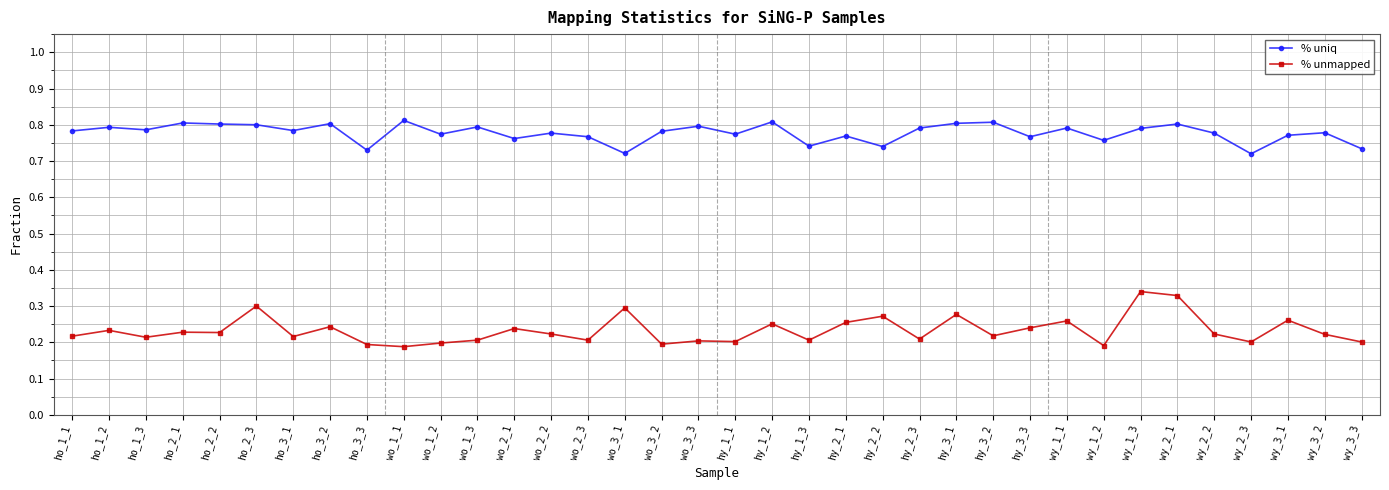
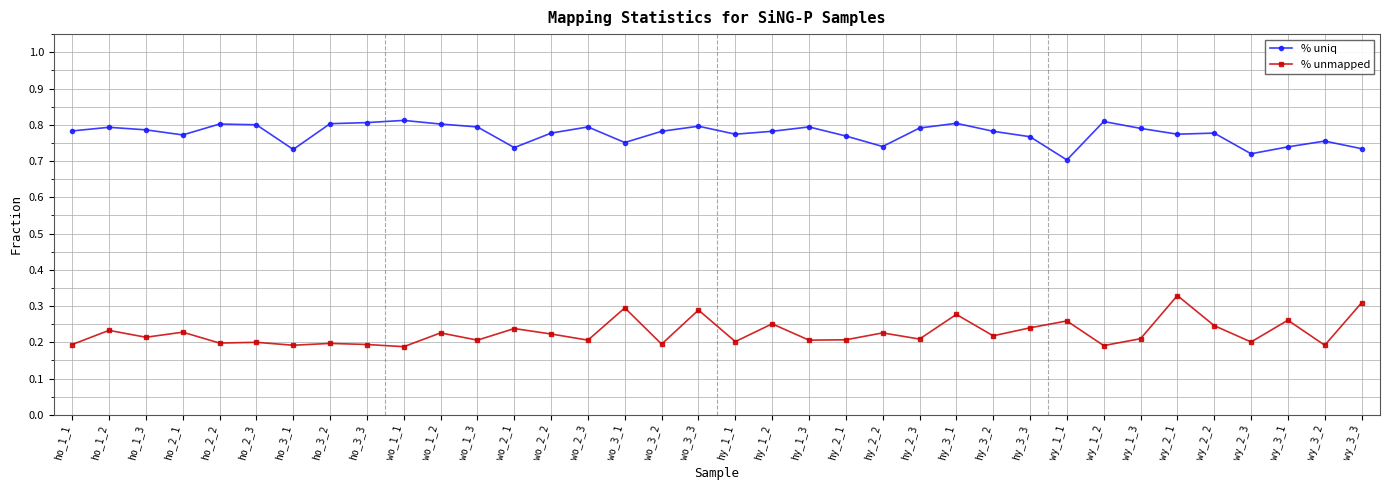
  {
    "% uniq": {
      "ho_1_1": 0.78,
      "ho_1_2": 0.79,
      "ho_1_3": 0.79,
-     "ho_2_1": 0.81,
+     "ho_2_1": 0.77,
      "ho_2_2": 0.80,
      "ho_2_3": 0.80,
-     "ho_3_1": 0.78,
+     "ho_3_1": 0.73,
      "ho_3_2": 0.80,
-     "ho_3_3": 0.73,
+     "ho_3_3": 0.81,
      "wo_1_1": 0.81,
-     "wo_1_2": 0.77,
+     "wo_1_2": 0.80,
      "wo_1_3": 0.79,
-     "wo_2_1": 0.76,
+     "wo_2_1": 0.74,
      "wo_2_2": 0.78,
-     "wo_2_3": 0.77,
-     "wo_3_1": 0.72,
+     "wo_2_3": 0.79,
+     "wo_3_1": 0.75,
      "wo_3_2": 0.78,
      "wo_3_3": 0.80,
      "hy_1_1": 0.77,
-     "hy_1_2": 0.81,
-     "hy_1_3": 0.74,
+     "hy_1_2": 0.78,
+     "hy_1_3": 0.79,
      "hy_2_1": 0.77,
      "hy_2_2": 0.74,
      "hy_2_3": 0.79,
      "hy_3_1": 0.80,
-     "hy_3_2": 0.81,
+     "hy_3_2": 0.78,
      "hy_3_3": 0.77,
-     "wy_1_1": 0.79,
-     "wy_1_2": 0.76,
+     "wy_1_1": 0.70,
+     "wy_1_2": 0.81,
      "wy_1_3": 0.79,
-     "wy_2_1": 0.80,
+     "wy_2_1": 0.77,
      "wy_2_2": 0.78,
      "wy_2_3": 0.72,
-     "wy_3_1": 0.77,
-     "wy_3_2": 0.78,
+     "wy_3_1": 0.74,
+     "wy_3_2": 0.76,
      "wy_3_3": 0.73
    },
    "% unmapped": {
-     "ho_1_1": 0.22,
+     "ho_1_1": 0.19,
      "ho_1_2": 0.23,
      "ho_1_3": 0.21,
      "ho_2_1": 0.23,
-     "ho_2_2": 0.23,
-     "ho_2_3": 0.3,
-     "ho_3_1": 0.22,
-     "ho_3_2": 0.24,
+     "ho_2_2": 0.20,
+     "ho_2_3": 0.2,
+     "ho_3_1": 0.19,
+     "ho_3_2": 0.20,
      "ho_3_3": 0.19,
      "wo_1_1": 0.19,
-     "wo_1_2": 0.20,
+     "wo_1_2": 0.23,
      "wo_1_3": 0.21,
      "wo_2_1": 0.24,
      "wo_2_2": 0.22,
      "wo_2_3": 0.21,
      "wo_3_1": 0.30,
      "wo_3_2": 0.20,
-     "wo_3_3": 0.20,
+     "wo_3_3": 0.29,
      "hy_1_1": 0.20,
      "hy_1_2": 0.25,
      "hy_1_3": 0.21,
-     "hy_2_1": 0.26,
-     "hy_2_2": 0.27,
+     "hy_2_1": 0.21,
+     "hy_2_2": 0.23,
      "hy_2_3": 0.21,
      "hy_3_1": 0.28,
      "hy_3_2": 0.22,
      "hy_3_3": 0.24,
      "wy_1_1": 0.26,
      "wy_1_2": 0.19,
-     "wy_1_3": 0.34,
+     "wy_1_3": 0.21,
      "wy_2_1": 0.33,
-     "wy_2_2": 0.22,
+     "wy_2_2": 0.25,
      "wy_2_3": 0.20,
      "wy_3_1": 0.26,
-     "wy_3_2": 0.22,
-     "wy_3_3": 0.20
+     "wy_3_2": 0.19,
+     "wy_3_3": 0.31
    }
  }
